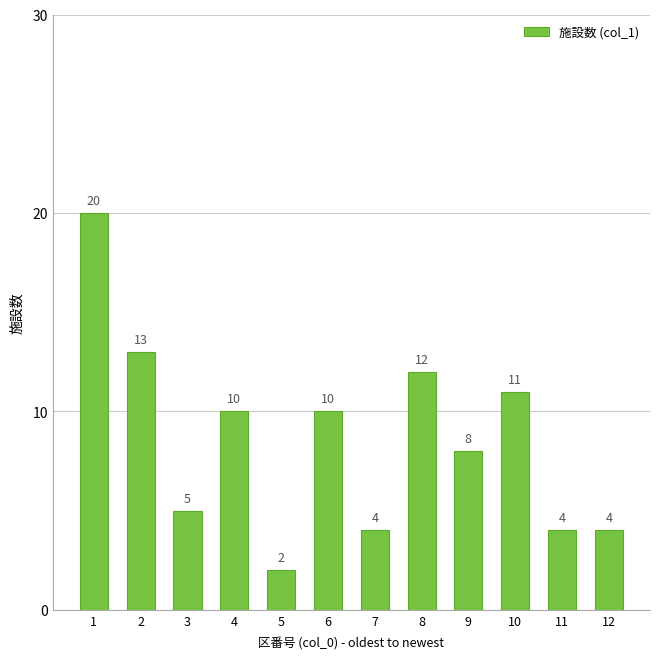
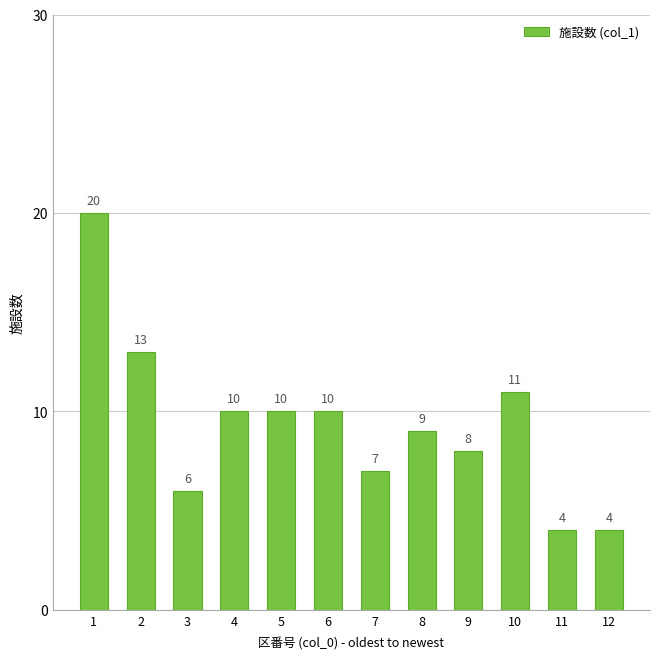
  {
    "1": 20,
    "2": 13,
-   "3": 5,
+   "3": 6,
    "4": 10,
-   "5": 2,
+   "5": 10,
    "6": 10,
-   "7": 4,
-   "8": 12,
+   "7": 7,
+   "8": 9,
    "9": 8,
    "10": 11,
    "11": 4,
    "12": 4
  }
